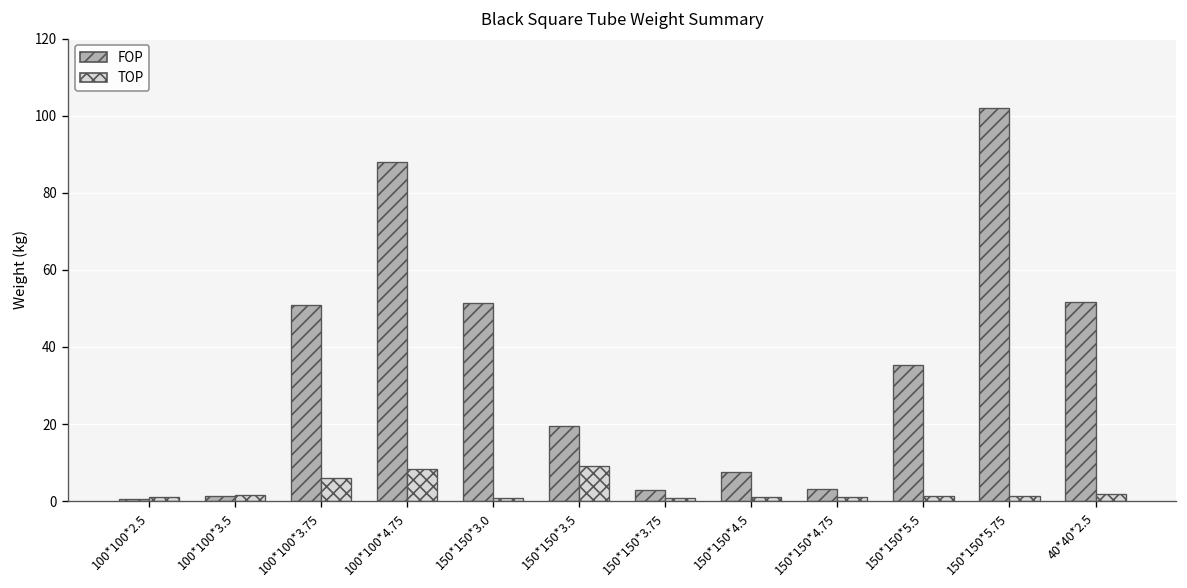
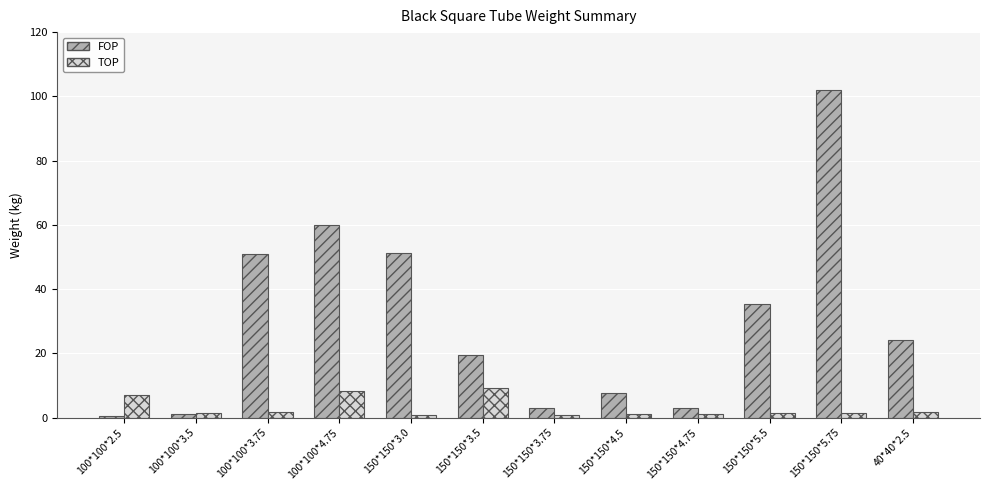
  {
    "FOP": {
      "100*100*3.5": 1,
      "100*100*3.75": 51,
-     "100*100*4.75": 88,
+     "100*100*4.75": 60,
      "150*150*3.0": 51,
      "150*150*3.5": 19,
      "150*150*3.75": 3,
      "150*150*4.5": 8,
      "150*150*4.75": 3,
      "150*150*5.5": 35,
      "150*150*5.75": 102,
-     "40*40*2.5": 52
+     "40*40*2.5": 24
    },
    "TOP": {
-     "100*100*2.5": 1,
+     "100*100*2.5": 7,
      "100*100*3.5": 2,
-     "100*100*3.75": 6,
+     "100*100*3.75": 2,
      "100*100*4.75": 8,
      "150*150*3.5": 9,
      "150*150*3.75": 1,
      "150*150*4.5": 1,
      "150*150*4.75": 1,
      "150*150*5.5": 1,
      "150*150*5.75": 1,
      "40*40*2.5": 2
    }
  }
